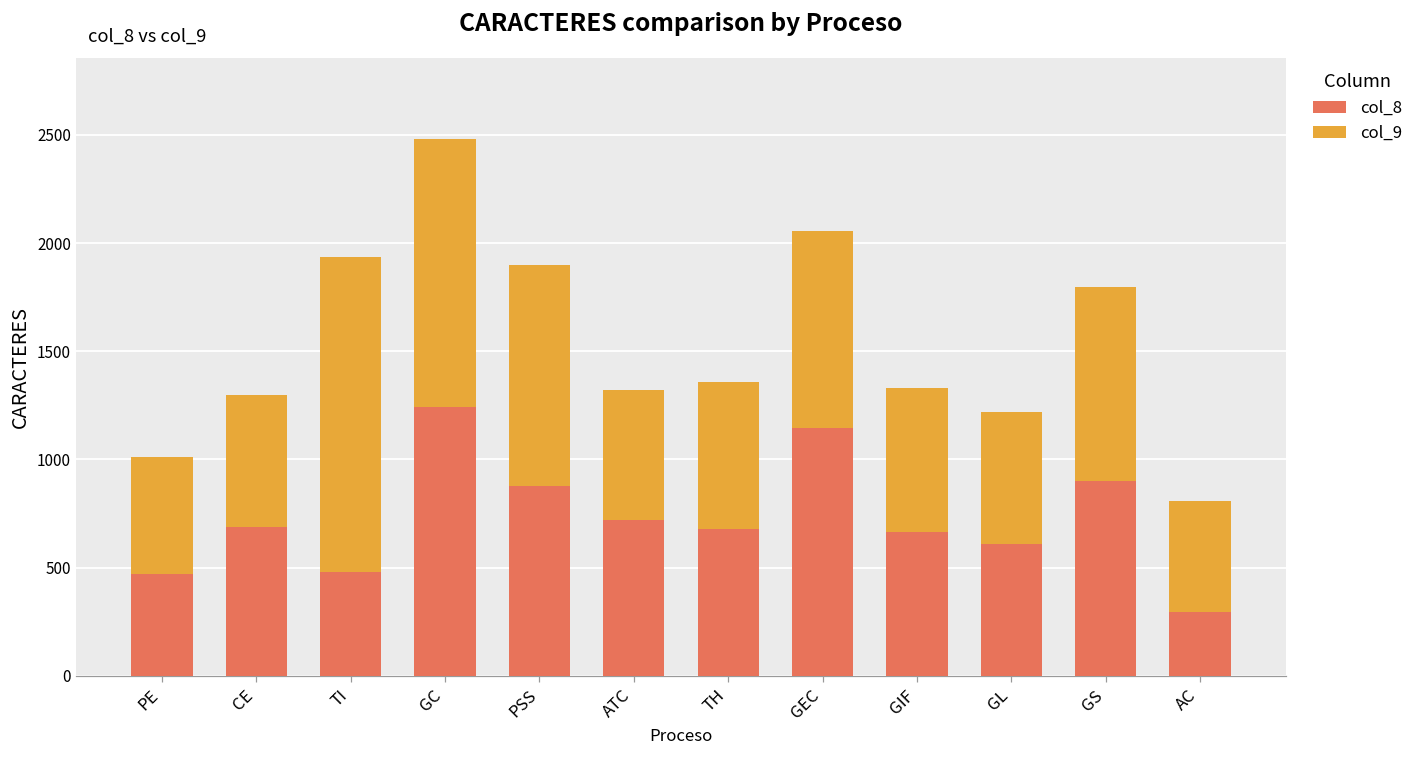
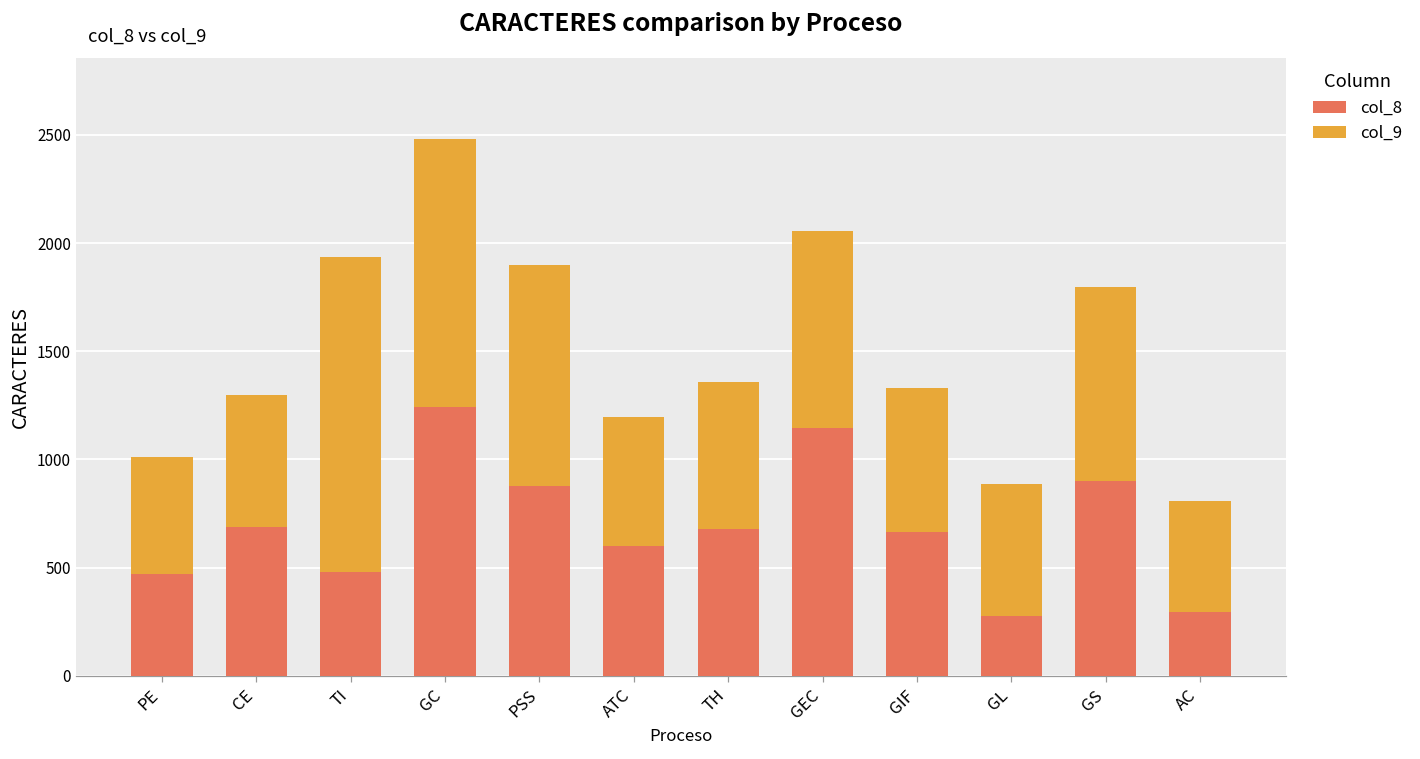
  {
    "col_8": {
      "PE": 470,
      "CE": 690,
      "TI": 480,
      "GC": 1240,
      "PSS": 880,
-     "ATC": 720,
+     "ATC": 600,
      "TH": 680,
      "GEC": 1150,
      "GIF": 670,
-     "GL": 610,
+     "GL": 280,
      "GS": 900,
      "AC": 300
    },
    "col_9": {
      "PE": 540,
      "CE": 610,
      "TI": 1460,
      "GC": 1240,
      "PSS": 1020,
      "ATC": 600,
      "TH": 680,
      "GEC": 910,
      "GIF": 670,
      "GL": 610,
      "GS": 900,
      "AC": 510
    }
  }
